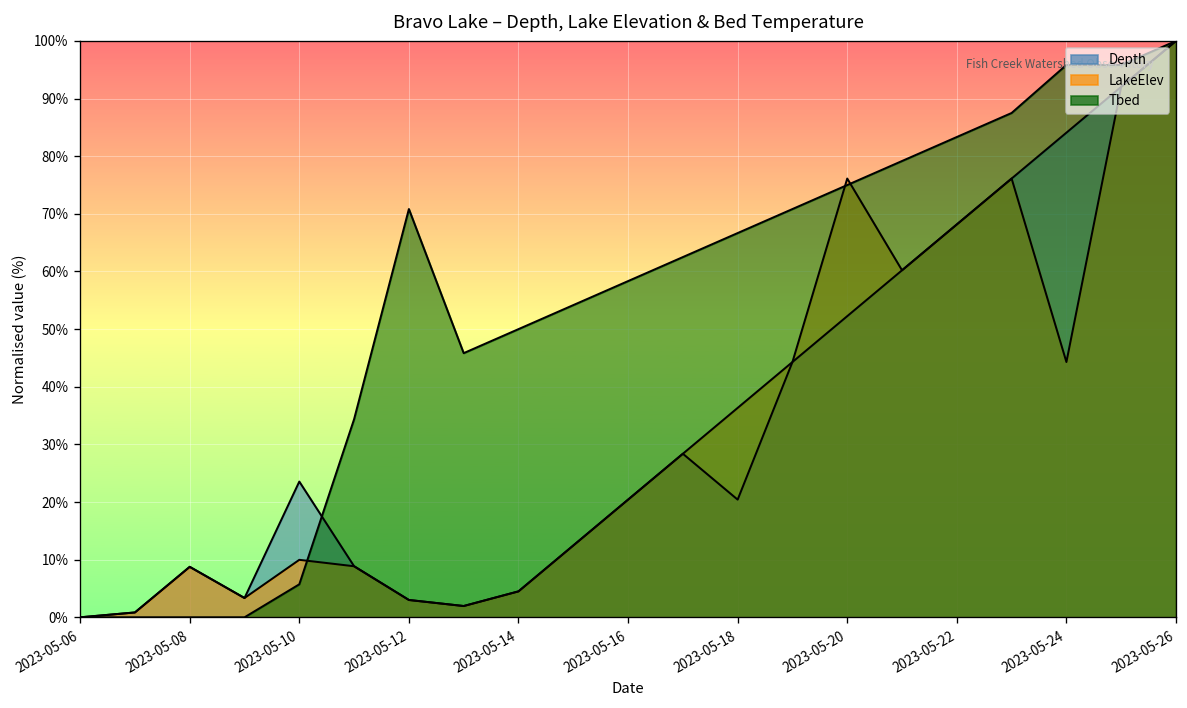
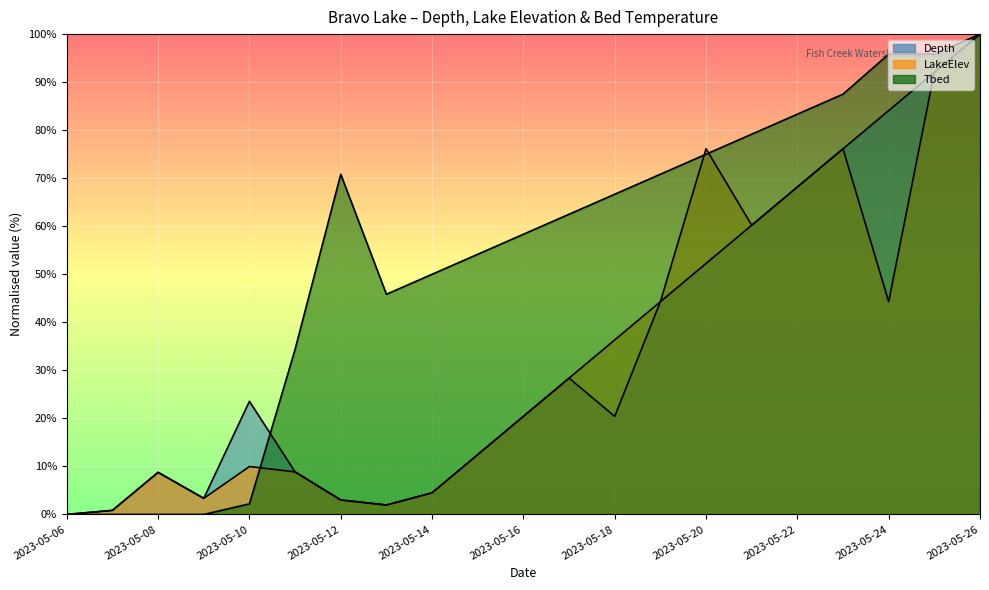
  {
    "Depth": {
      "2023-05-10": "24%",
      "2023-05-18": "20%",
      "2023-05-20": "52%",
      "2023-05-24": "84%"
    },
    "LakeElev": {
      "2023-05-10": "10%",
      "2023-05-18": "36%",
      "2023-05-20": "76%",
      "2023-05-24": "44%"
    },
    "Tbed": {
      "2023-05-08": "0%",
-     "2023-05-10": "6%",
+     "2023-05-10": "2%",
      "2023-05-12": "71%",
      "2023-05-14": "50%",
      "2023-05-16": "58%",
      "2023-05-18": "67%",
      "2023-05-20": "75%",
      "2023-05-22": "83%"
    }
  }
